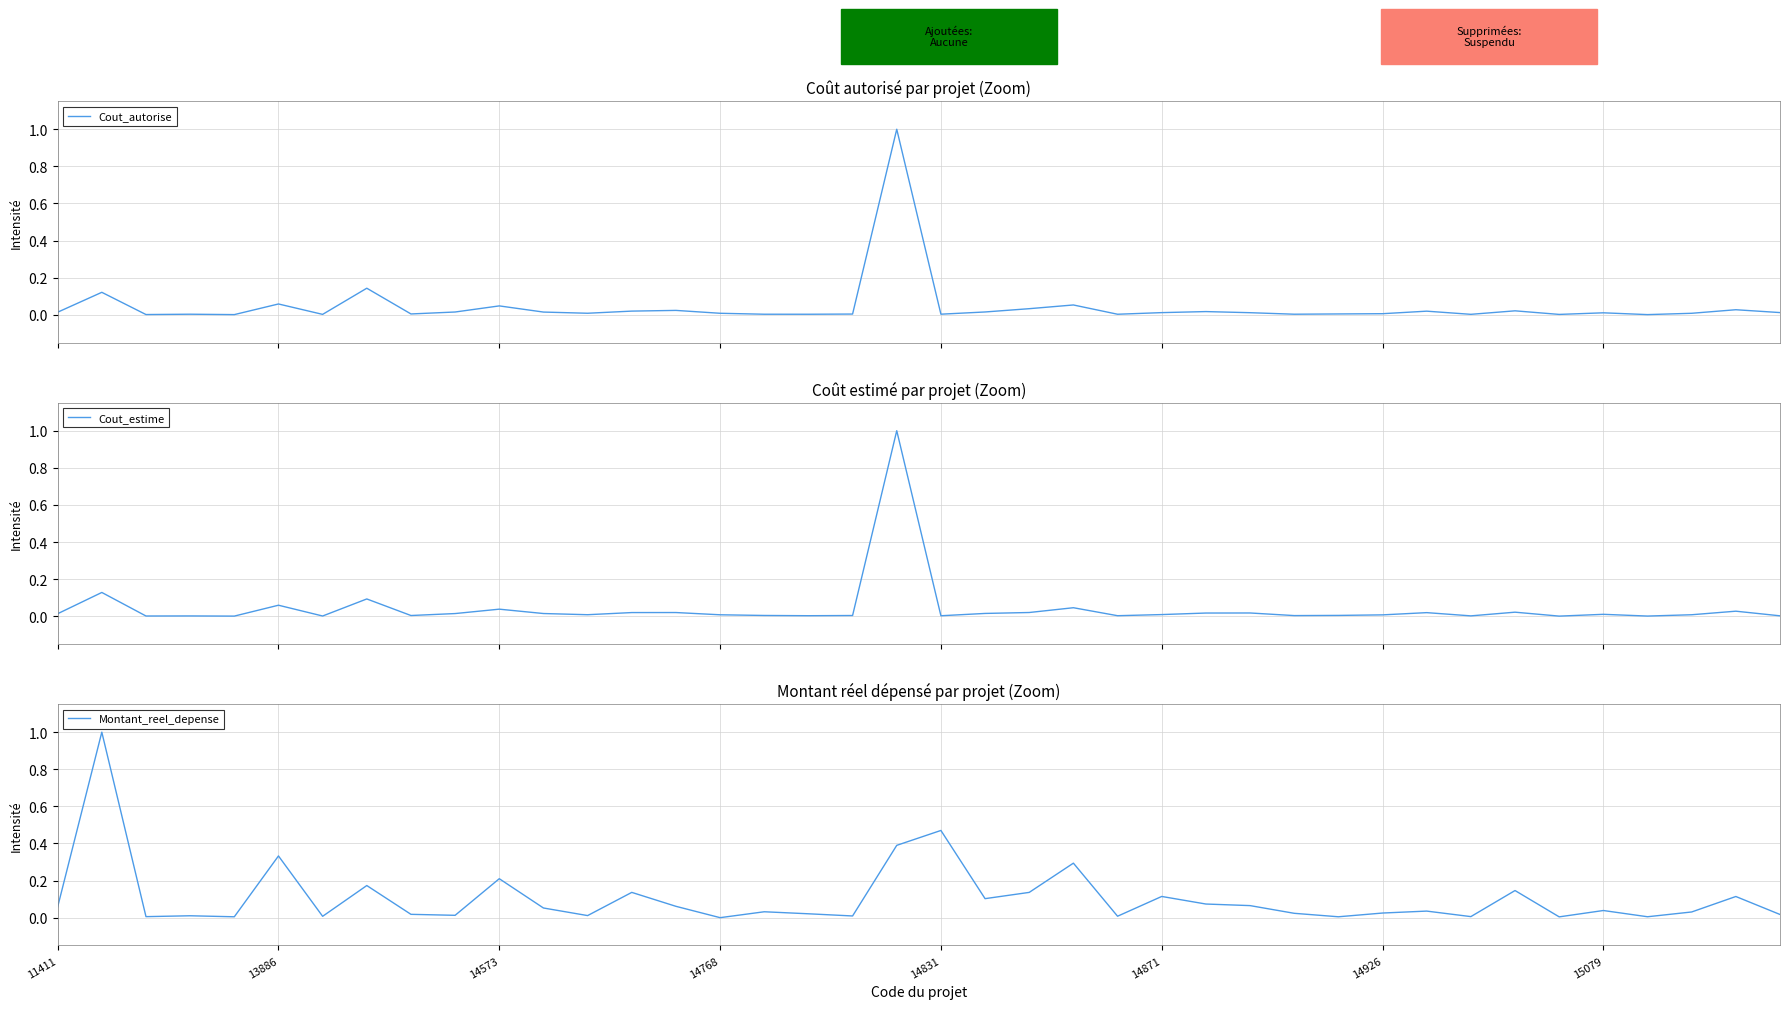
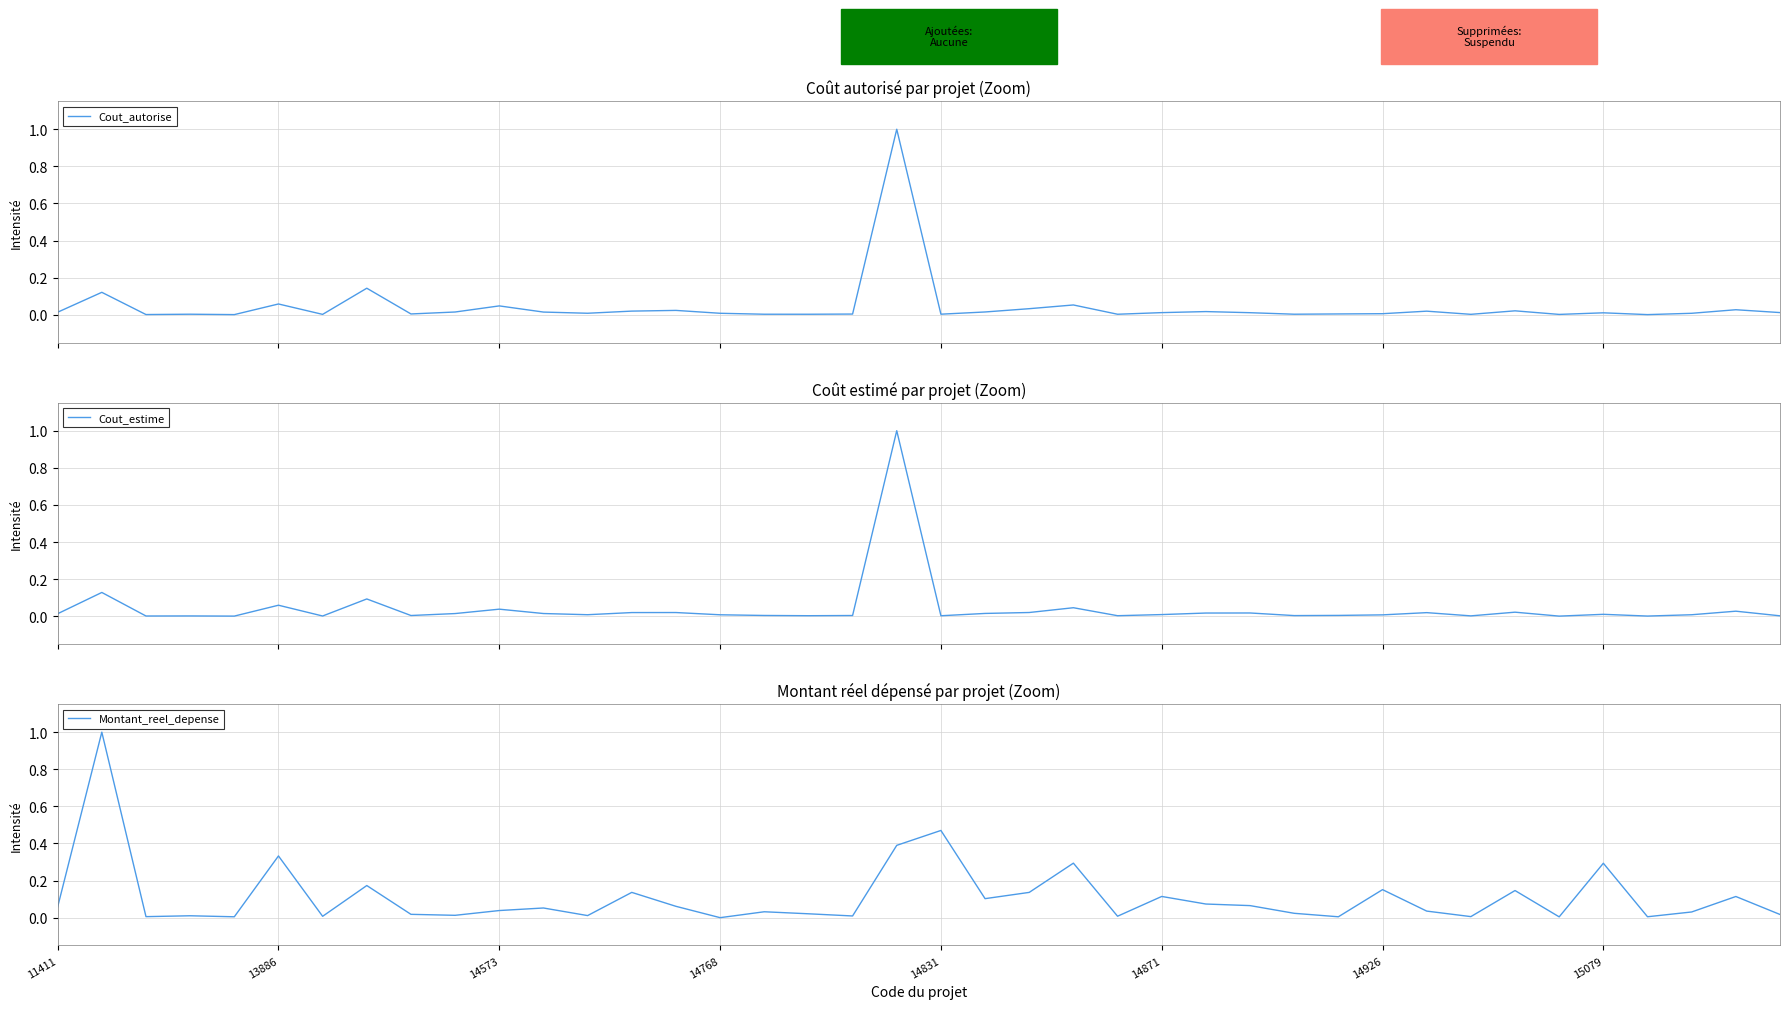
  {
    "Montant réel dépensé par projet (Zoom)": {
      "11411": 0.06,
      "13886": 0.33,
-     "14573": 0.21,
+     "14573": 0.04,
      "14768": 0.00,
      "14831": 0.47,
      "14871": 0.11,
-     "14926": 0.02,
-     "15079": 0.04
+     "14926": 0.15,
+     "15079": 0.29
    }
  }
